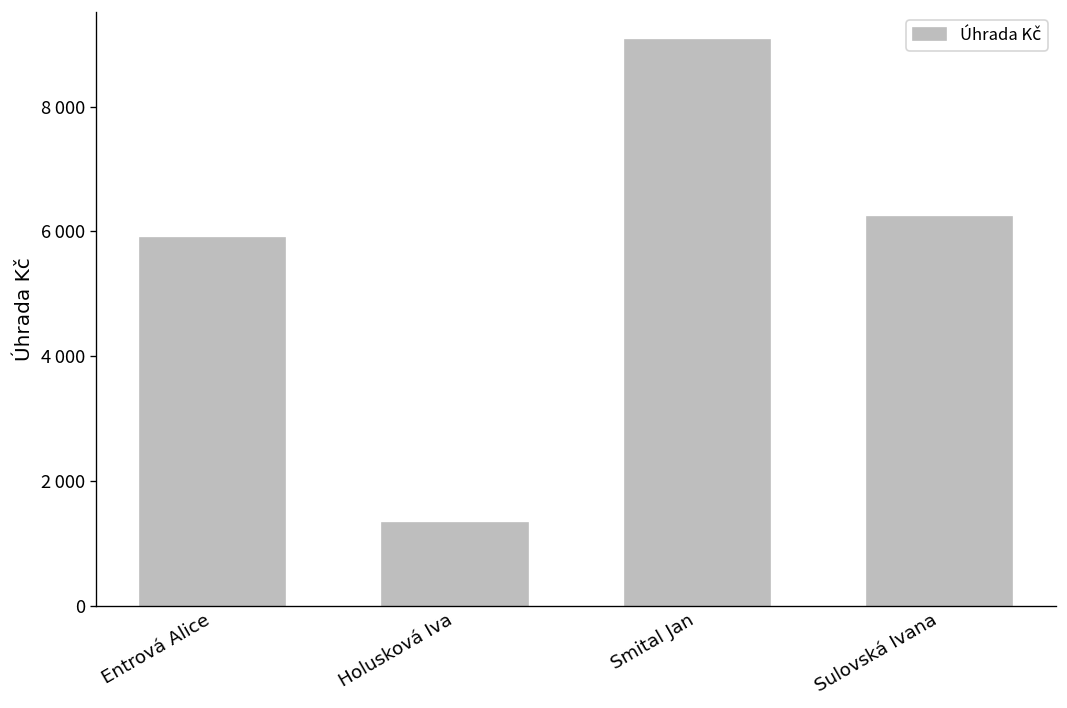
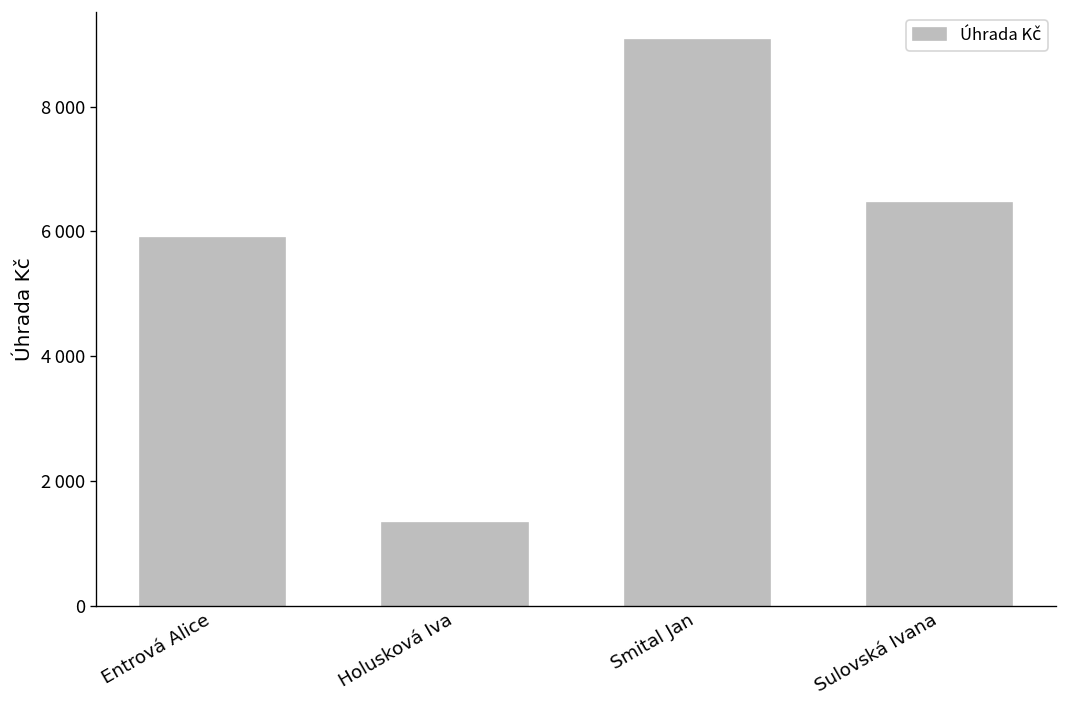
  {
    "Entrová Alice": 5900,
    "Holusková Iva": 1300,
    "Smital Jan": 9100,
-   "Sulovská Ivana": 6200
+   "Sulovská Ivana": 6500
  }
